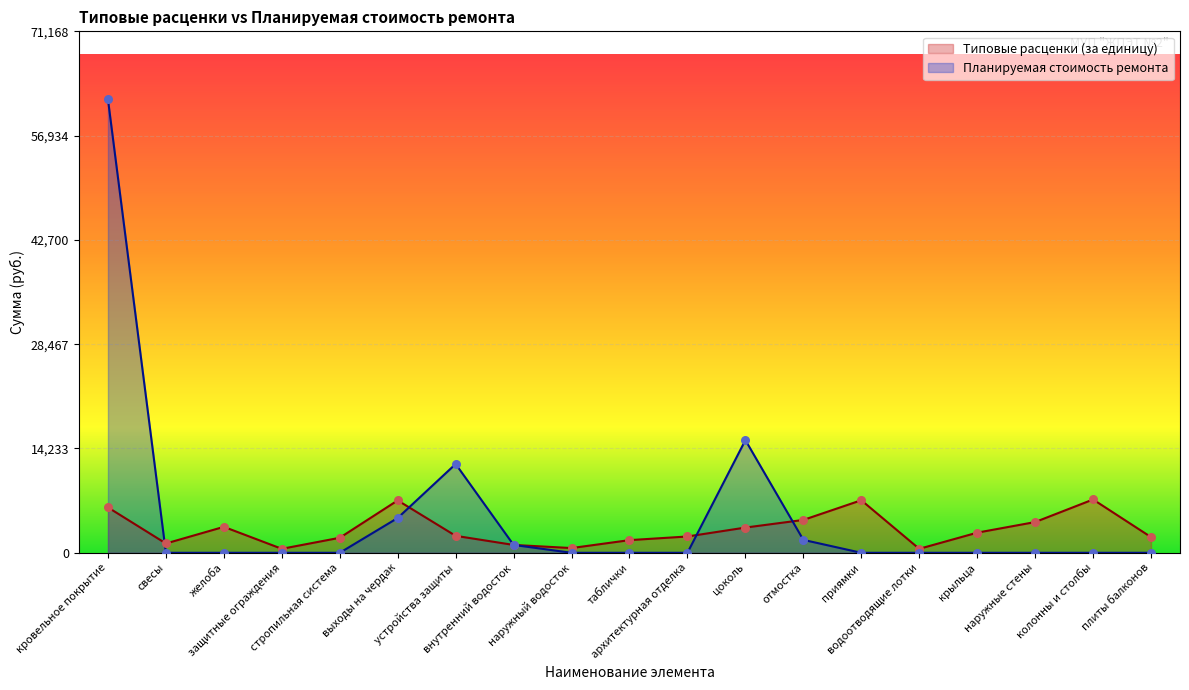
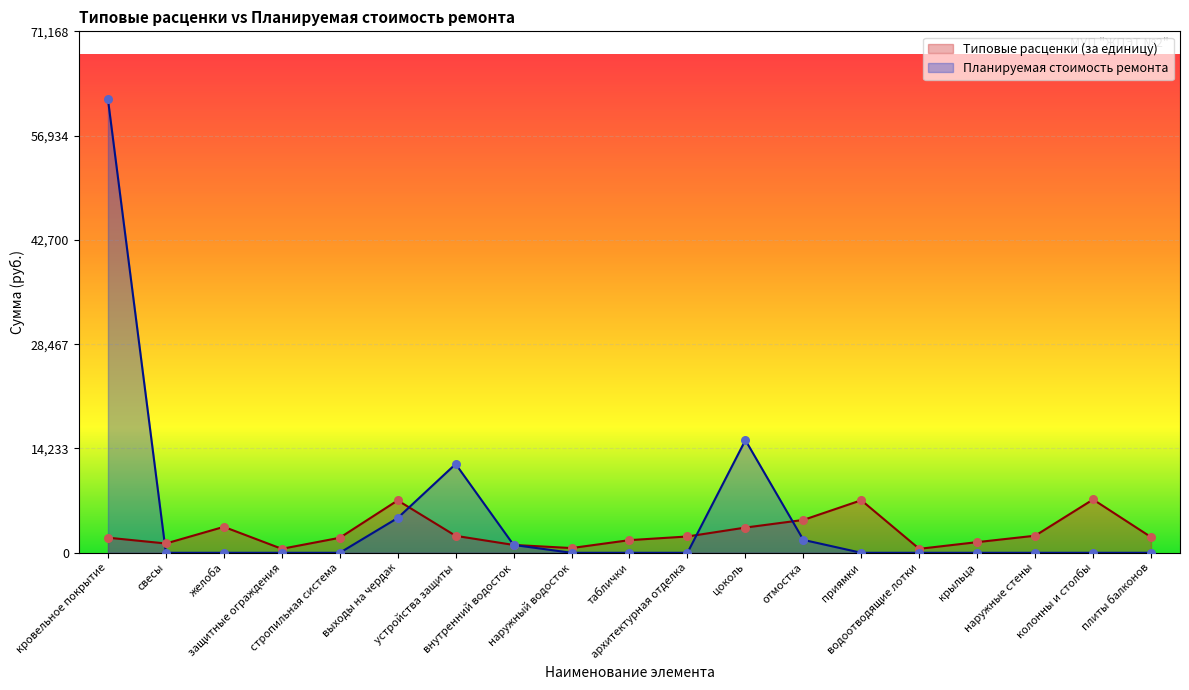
  {
    "Типовые расценки (за единицу)": {
-     "кровельное покрытие": "6,000",
+     "кровельное покрытие": "2,000",
      "свесы": "1,000",
      "желоба": "4,000",
      "защитные ограждения": "1,000",
      "стропильная система": "2,000",
      "выходы на чердак": "7,000",
      "устройства защиты": "2,000",
      "наружный водосток": "1,000",
      "таблички": "2,000",
      "архитектурная отделка": "2,000",
      "цоколь": "3,000",
      "отмостка": "4,000",
      "приямки": "7,000",
      "водоотводящие лотки": "1,000",
-     "крыльца": "3,000",
-     "наружные стены": "4,000",
+     "крыльца": "1,000",
+     "наружные стены": "2,000",
      "колонны и столбы": "7,000",
      "плиты балконов": "2,000"
    },
    "Планируемая стоимость ремонта": {
      "кровельное покрытие": "62,000",
      "свесы": "0",
      "желоба": "0",
      "защитные ограждения": "0",
      "стропильная система": "0",
      "выходы на чердак": "5,000",
      "устройства защиты": "12,000",
      "наружный водосток": "0",
      "таблички": "0",
      "архитектурная отделка": "0",
      "цоколь": "15,000",
      "отмостка": "2,000",
      "приямки": "0",
      "водоотводящие лотки": "0",
      "крыльца": "0",
      "наружные стены": "0",
      "колонны и столбы": "0",
      "плиты балконов": "0"
    }
  }
